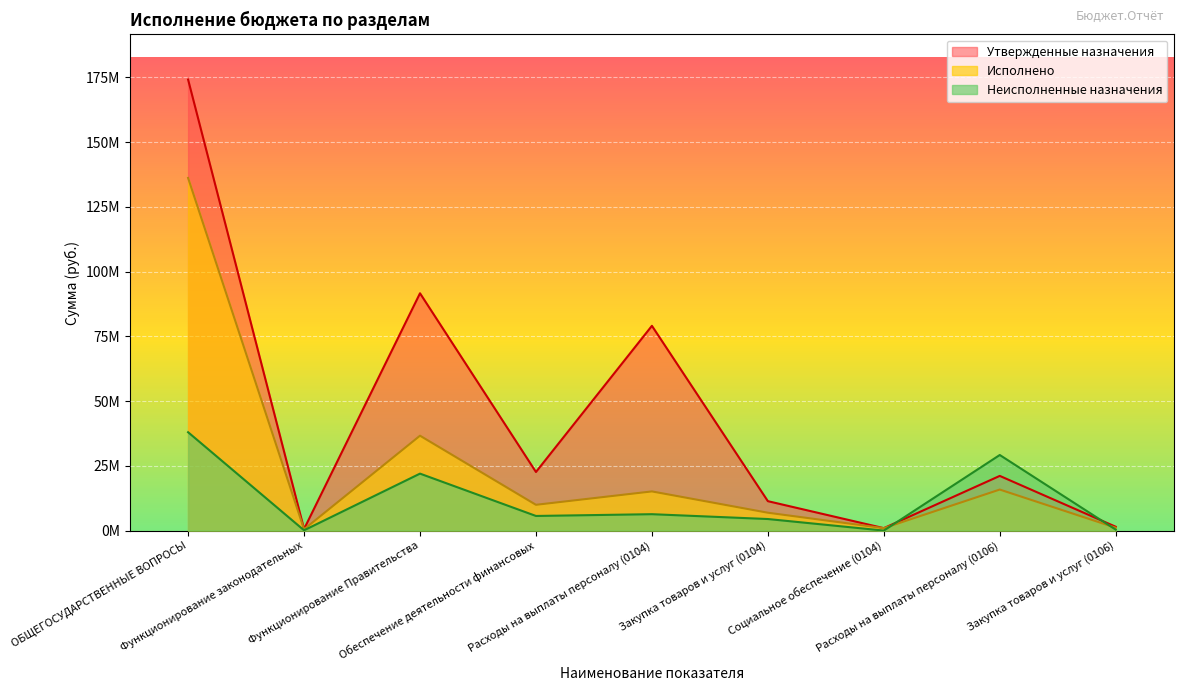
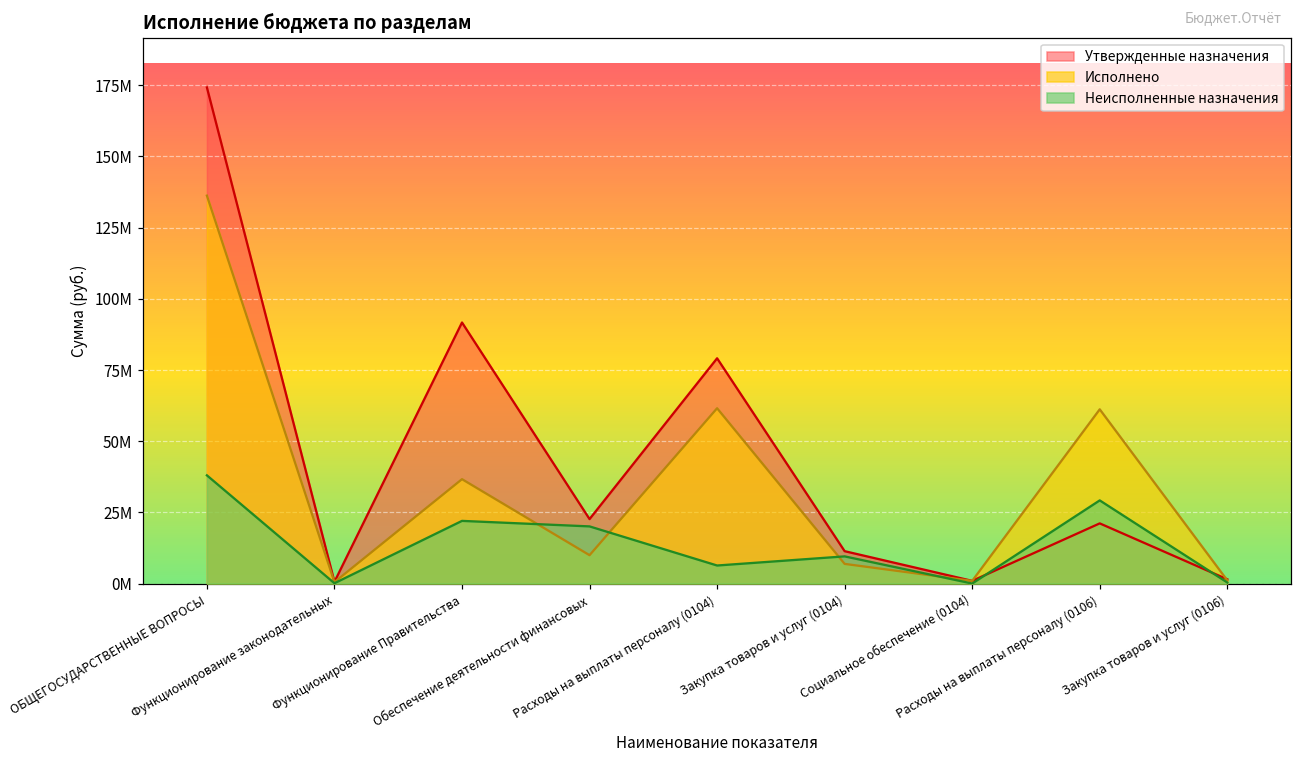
  {
    "Утвержденные назначения": {
      "ОБЩЕГОСУДАРСТВЕННЫЕ ВОПРОСЫ": 174000000,
      "Функционирование Правительства": 92000000,
      "Обеспечение деятельности финансовых": 23000000,
      "Расходы на выплаты персоналу (0104)": 79000000,
      "Закупка товаров и услуг (0104)": 11000000,
      "Расходы на выплаты персоналу (0106)": 21000000
    },
    "Исполнено": {
      "ОБЩЕГОСУДАРСТВЕННЫЕ ВОПРОСЫ": 136000000,
      "Функционирование Правительства": 37000000,
      "Обеспечение деятельности финансовых": 10000000,
-     "Расходы на выплаты персоналу (0104)": 15000000,
+     "Расходы на выплаты персоналу (0104)": 62000000,
      "Закупка товаров и услуг (0104)": 7000000,
-     "Расходы на выплаты персоналу (0106)": 16000000
+     "Расходы на выплаты персоналу (0106)": 61000000
    },
    "Неисполненные назначения": {
      "ОБЩЕГОСУДАРСТВЕННЫЕ ВОПРОСЫ": 38000000,
      "Функционирование Правительства": 22000000,
-     "Обеспечение деятельности финансовых": 6000000,
+     "Обеспечение деятельности финансовых": 20000000,
      "Расходы на выплаты персоналу (0104)": 6000000,
-     "Закупка товаров и услуг (0104)": 4000000,
+     "Закупка товаров и услуг (0104)": 10000000,
      "Расходы на выплаты персоналу (0106)": 29000000
    }
  }
